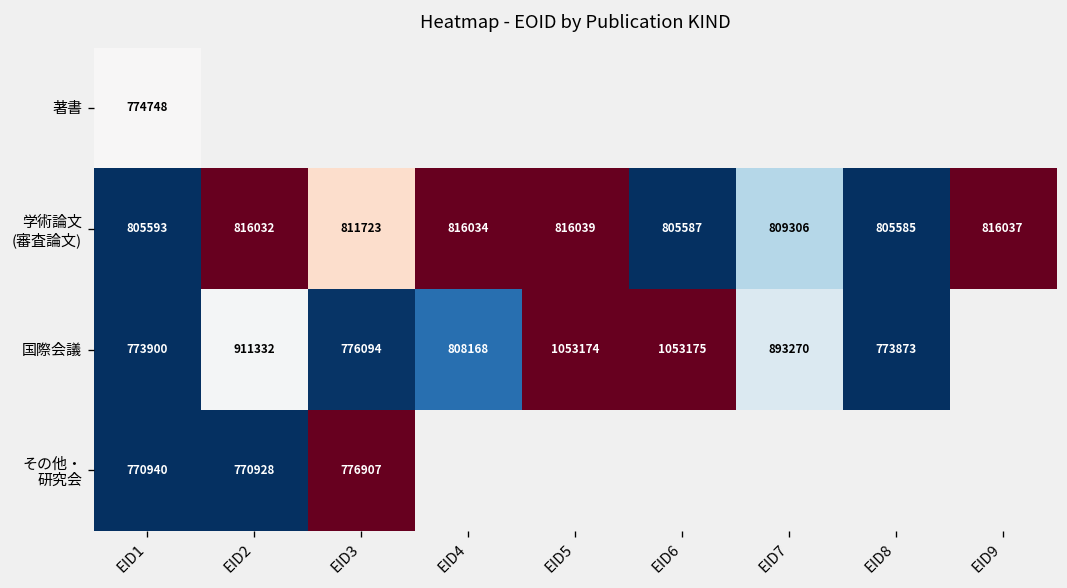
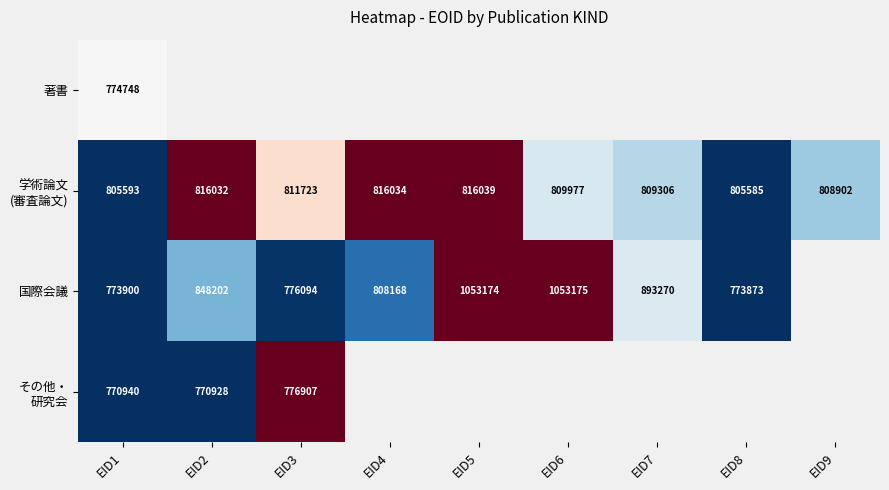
  {
    "著書": {
      "EID1": 774748
    },
    "学術論文 (審査論文)": {
      "EID1": 805593,
      "EID2": 816032,
      "EID3": 811723,
      "EID4": 816034,
      "EID5": 816039,
-     "EID6": 805587,
+     "EID6": 809977,
      "EID7": 809306,
      "EID8": 805585,
-     "EID9": 816037
+     "EID9": 808902
    },
    "国際会議": {
      "EID1": 773900,
-     "EID2": 911332,
+     "EID2": 848202,
      "EID3": 776094,
      "EID4": 808168,
      "EID5": 1053174,
      "EID6": 1053175,
      "EID7": 893270,
      "EID8": 773873
    },
    "その他・ 研究会": {
      "EID1": 770940,
      "EID2": 770928,
      "EID3": 776907
    }
  }
